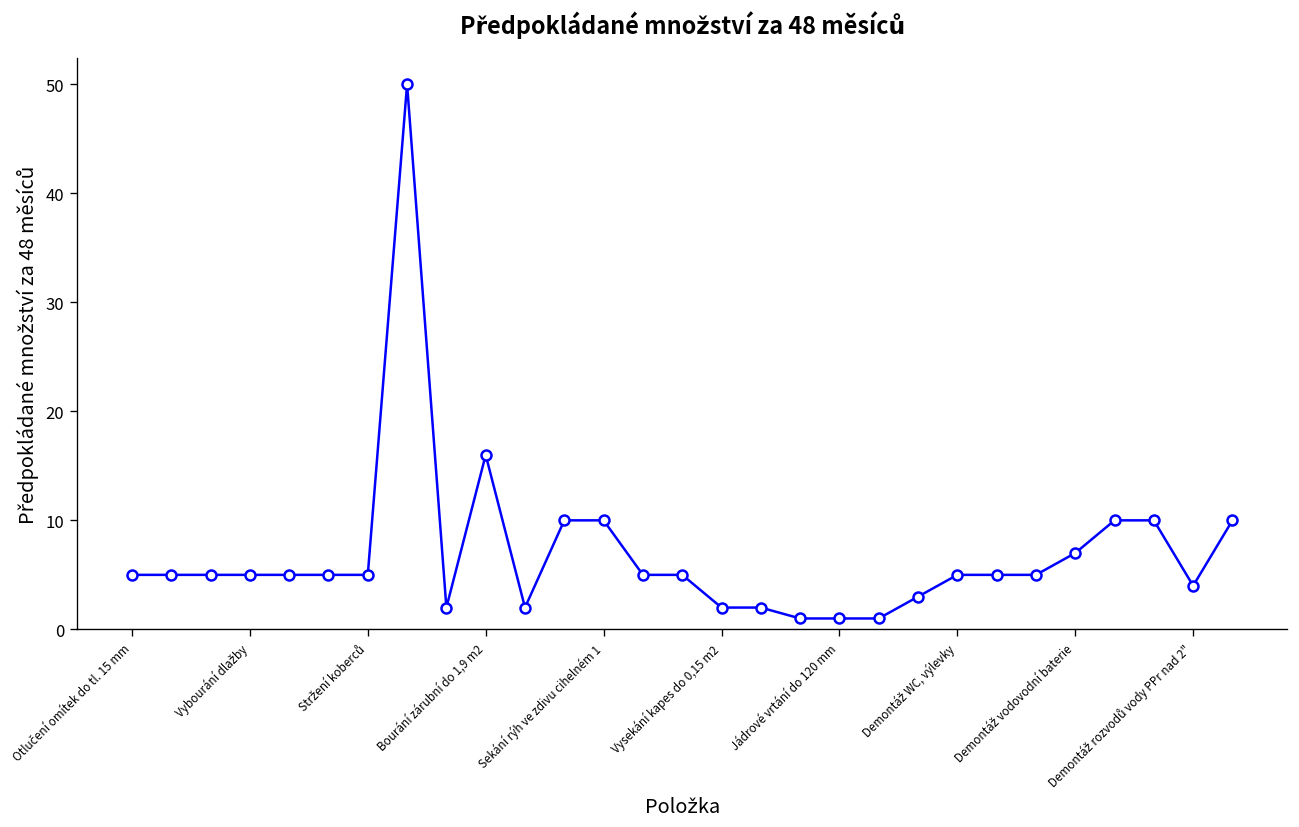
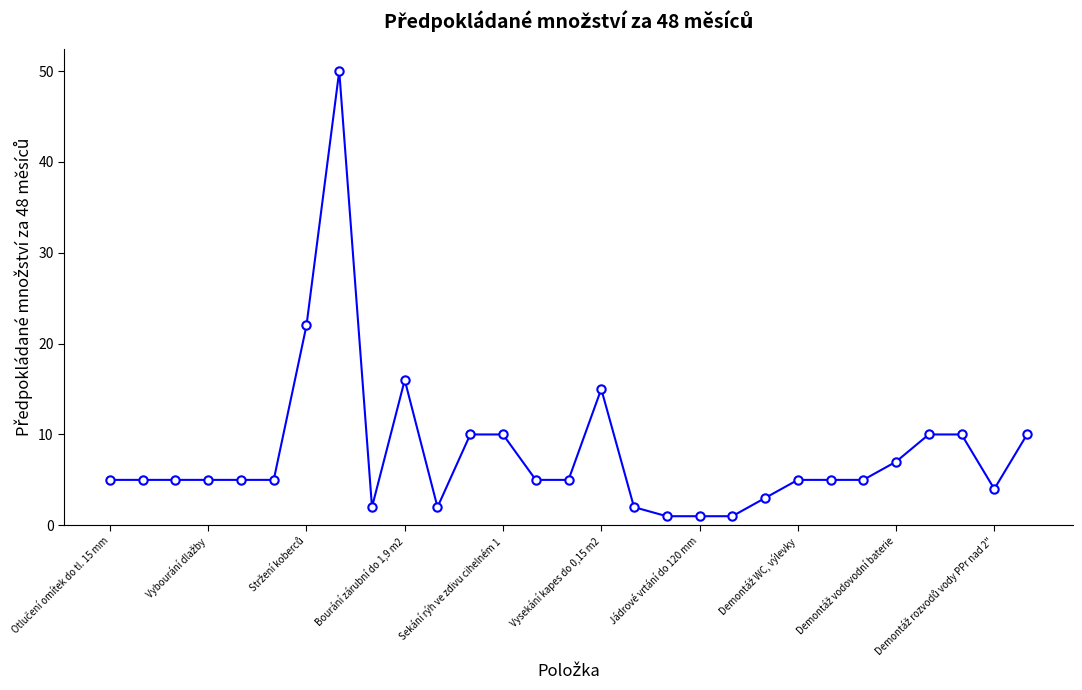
  {
    "Otlučení omítek do tl. 15 mm": 5,
    "Vybourání dlažby": 5,
-   "Stržení koberců": 5,
+   "Stržení koberců": 22,
    "Bourání zárubní do 1,9 m2": 16,
    "Sekání rýh ve zdivu cihelném 1": 10,
-   "Vysekání kapes do 0,15 m2": 2,
+   "Vysekání kapes do 0,15 m2": 15,
    "Jádrové vrtání do 120 mm": 1,
    "Demontáž WC, výlevky": 5,
    "Demontáž vodovodní baterie": 7,
    "Demontáž rozvodů vody PPr nad 2\"": 4
  }
